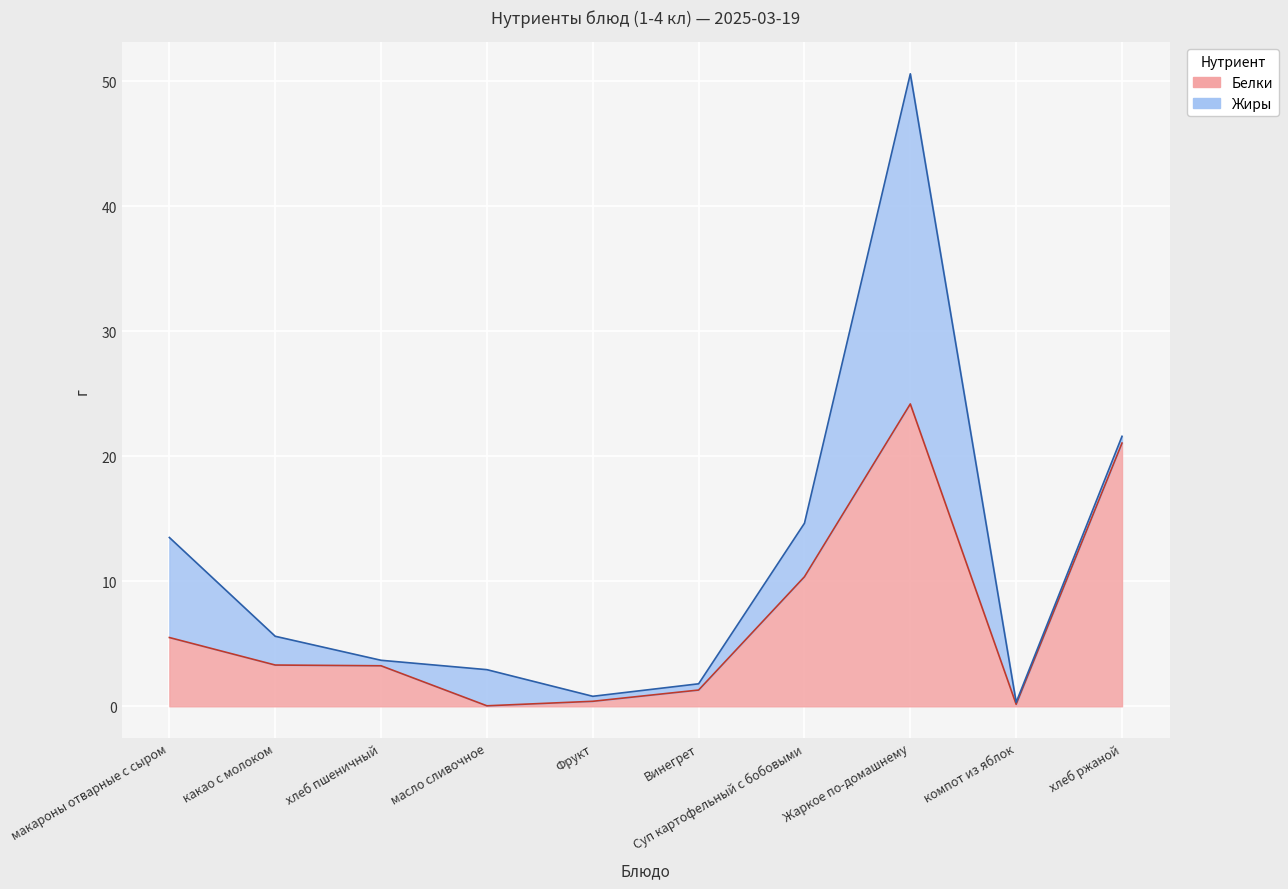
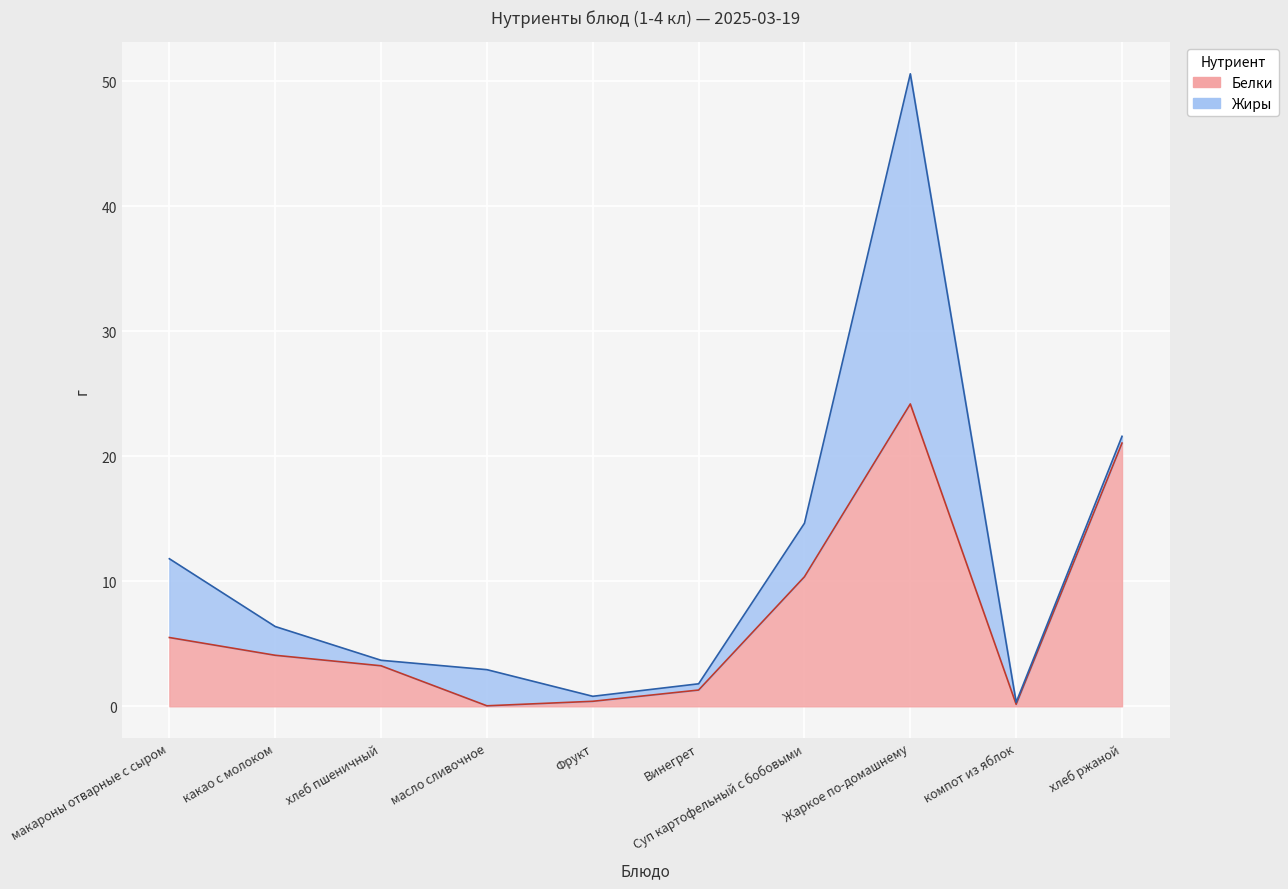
  {
    "Белки": {
      "макароны отварные с сыром": 5.5,
-     "какао с молоком": 3.3,
+     "какао с молоком": 4.1,
      "хлеб пшеничный": 3.2,
      "масло сливочное": 0.0,
      "Фрукт": 0.4,
      "Винегрет": 1.3,
      "Суп картофельный с бобовыми": 10.4,
      "Жаркое по-домашнему": 24.2,
      "хлеб ржаной": 21.1
    },
    "Жиры": {
-     "макароны отварные с сыром": 8.0,
+     "макароны отварные с сыром": 6.3,
      "какао с молоком": 2.3,
      "хлеб пшеничный": 0.4,
      "масло сливочное": 2.9,
      "Фрукт": 0.4,
      "Винегрет": 0.5,
      "Суп картофельный с бобовыми": 4.3,
      "Жаркое по-домашнему": 26.4,
      "хлеб ржаной": 0.5
    }
  }
